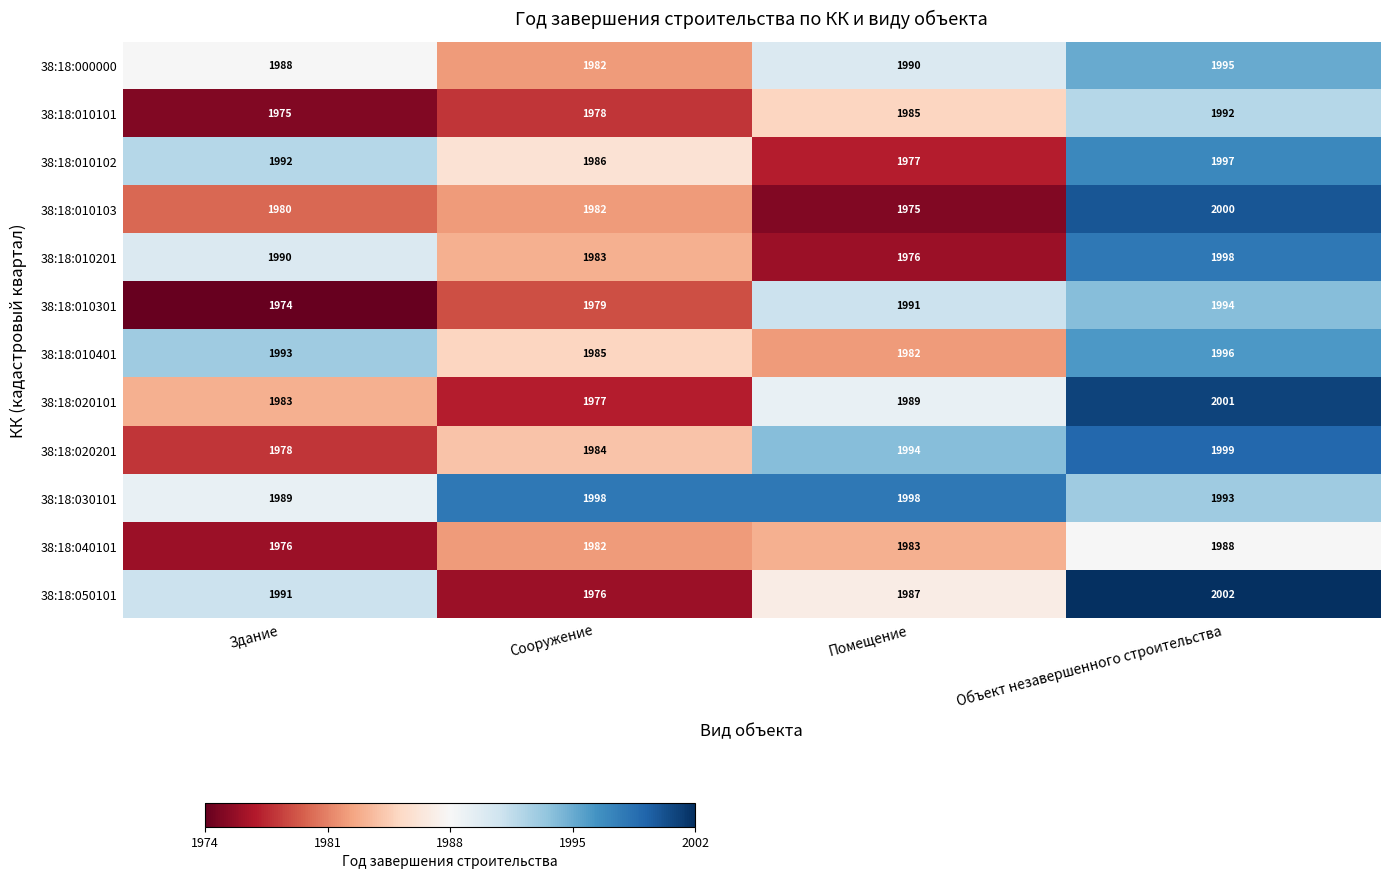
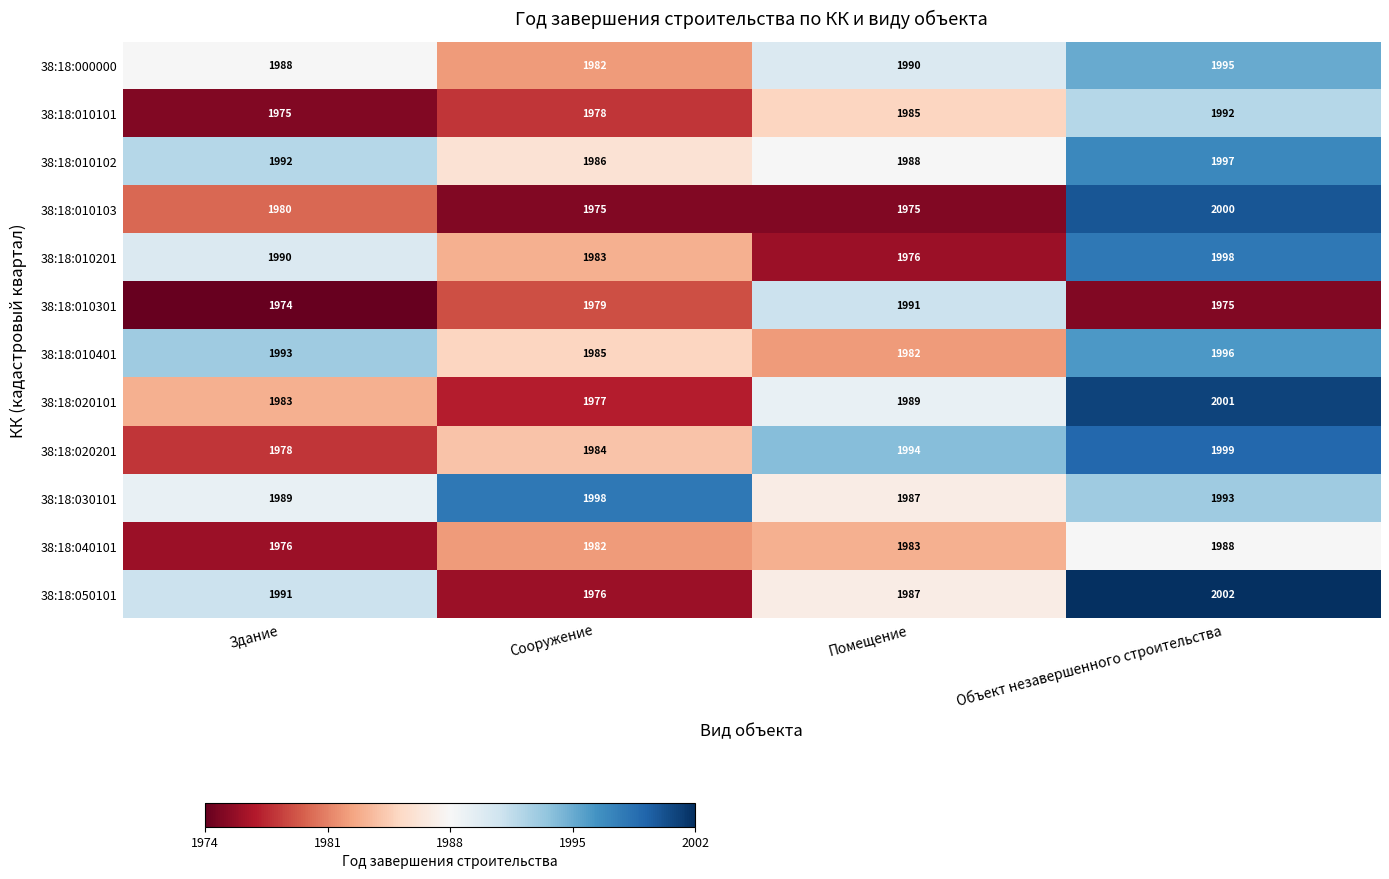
  {
    "38:18:000000": {
      "Здание": 1988,
      "Сооружение": 1982,
      "Помещение": 1990,
      "Объект незавершенного строительства": 1995
    },
    "38:18:010101": {
      "Здание": 1975,
      "Сооружение": 1978,
      "Помещение": 1985,
      "Объект незавершенного строительства": 1992
    },
    "38:18:010102": {
      "Здание": 1992,
      "Сооружение": 1986,
-     "Помещение": 1977,
+     "Помещение": 1988,
      "Объект незавершенного строительства": 1997
    },
    "38:18:010103": {
      "Здание": 1980,
-     "Сооружение": 1982,
+     "Сооружение": 1975,
      "Помещение": 1975,
      "Объект незавершенного строительства": 2000
    },
    "38:18:010201": {
      "Здание": 1990,
      "Сооружение": 1983,
      "Помещение": 1976,
      "Объект незавершенного строительства": 1998
    },
    "38:18:010301": {
      "Здание": 1974,
      "Сооружение": 1979,
      "Помещение": 1991,
-     "Объект незавершенного строительства": 1994
+     "Объект незавершенного строительства": 1975
    },
    "38:18:010401": {
      "Здание": 1993,
      "Сооружение": 1985,
      "Помещение": 1982,
      "Объект незавершенного строительства": 1996
    },
    "38:18:020101": {
      "Здание": 1983,
      "Сооружение": 1977,
      "Помещение": 1989,
      "Объект незавершенного строительства": 2001
    },
    "38:18:020201": {
      "Здание": 1978,
      "Сооружение": 1984,
      "Помещение": 1994,
      "Объект незавершенного строительства": 1999
    },
    "38:18:030101": {
      "Здание": 1989,
      "Сооружение": 1998,
-     "Помещение": 1998,
+     "Помещение": 1987,
      "Объект незавершенного строительства": 1993
    },
    "38:18:040101": {
      "Здание": 1976,
      "Сооружение": 1982,
      "Помещение": 1983,
      "Объект незавершенного строительства": 1988
    },
    "38:18:050101": {
      "Здание": 1991,
      "Сооружение": 1976,
      "Помещение": 1987,
      "Объект незавершенного строительства": 2002
    }
  }
